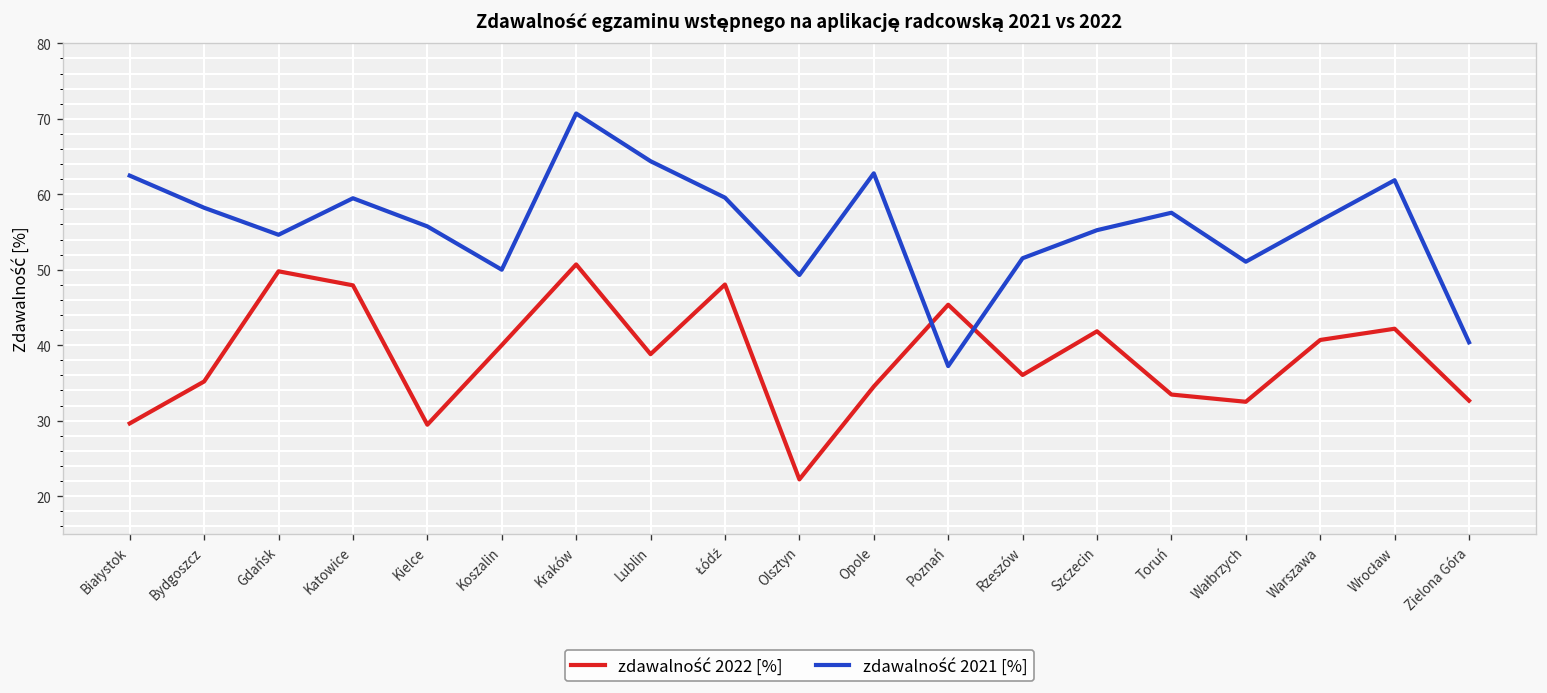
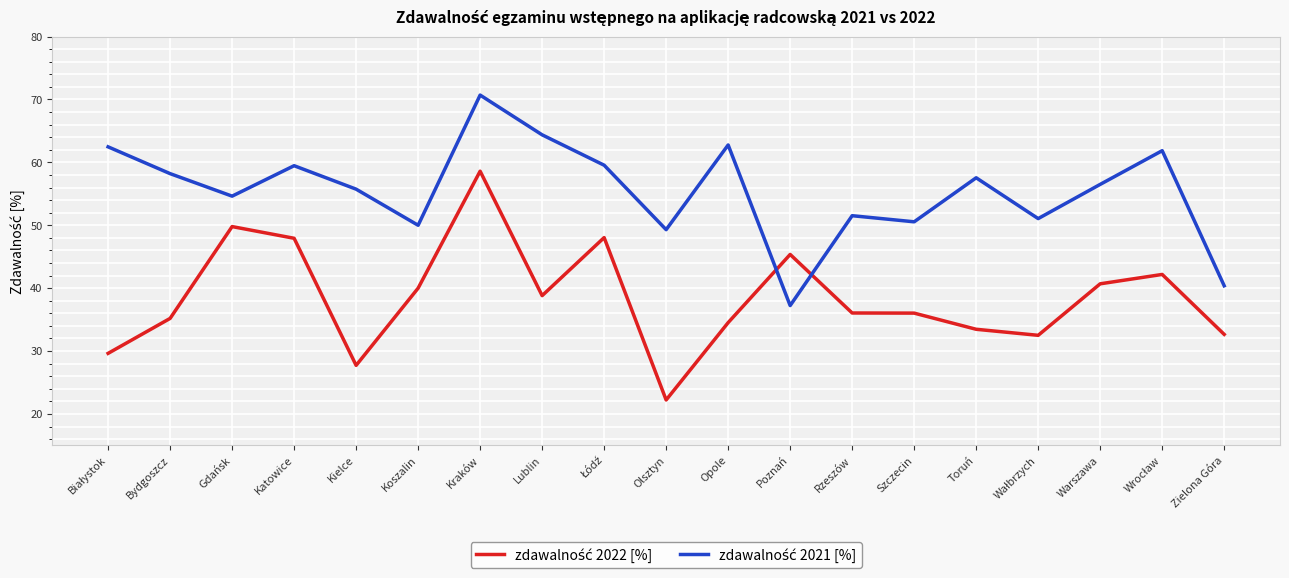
  {
    "zdawalność 2022 [%]": {
      "Białystok": 30,
      "Bydgoszcz": 35,
      "Gdańsk": 50,
      "Katowice": 48,
-     "Kielce": 29,
+     "Kielce": 28,
      "Koszalin": 40,
-     "Kraków": 51,
+     "Kraków": 59,
      "Lublin": 39,
      "Łódź": 48,
      "Olsztyn": 22,
      "Opole": 35,
      "Poznań": 45,
      "Rzeszów": 36,
-     "Szczecin": 42,
+     "Szczecin": 36,
      "Toruń": 33,
      "Wałbrzych": 33,
      "Warszawa": 41,
      "Wrocław": 42,
      "Zielona Góra": 33
    },
    "zdawalność 2021 [%]": {
      "Białystok": 62,
      "Bydgoszcz": 58,
      "Gdańsk": 55,
      "Katowice": 59,
      "Kielce": 56,
      "Koszalin": 50,
      "Kraków": 71,
      "Lublin": 64,
      "Łódź": 60,
      "Olsztyn": 49,
      "Opole": 63,
      "Poznań": 37,
      "Rzeszów": 52,
-     "Szczecin": 55,
+     "Szczecin": 51,
      "Toruń": 58,
      "Wałbrzych": 51,
      "Warszawa": 57,
      "Wrocław": 62,
      "Zielona Góra": 40
    }
  }
